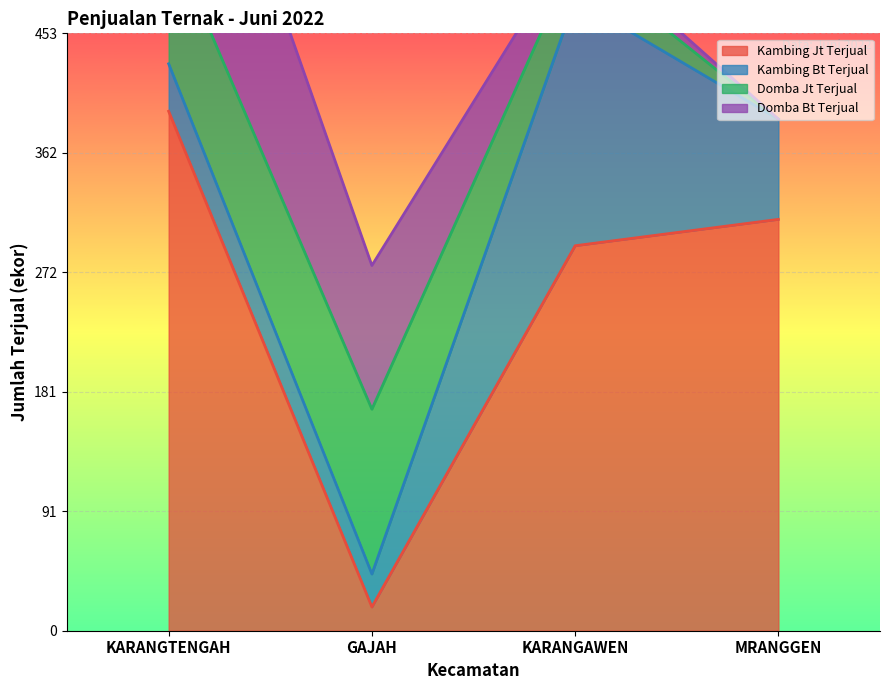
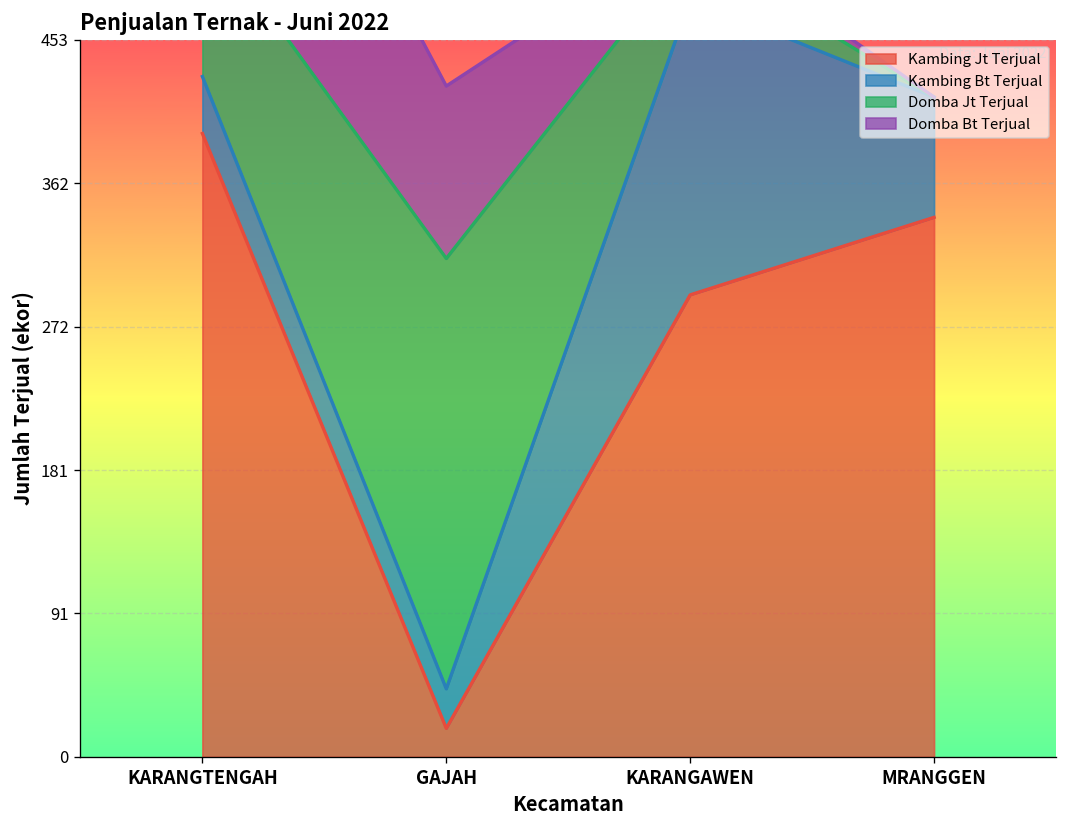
  {
    "Kambing Jt Terjual": {
      "KARANGTENGAH": 394,
      "GAJAH": 18,
      "KARANGAWEN": 292,
-     "MRANGGEN": 312
+     "MRANGGEN": 341
    },
    "Kambing Bt Terjual": {
      "KARANGTENGAH": 36,
      "GAJAH": 25
    },
    "Domba Jt Terjual": {
-     "GAJAH": 125
+     "GAJAH": 272
    },
    "Domba Bt Terjual": {
      "GAJAH": 109
    }
  }
